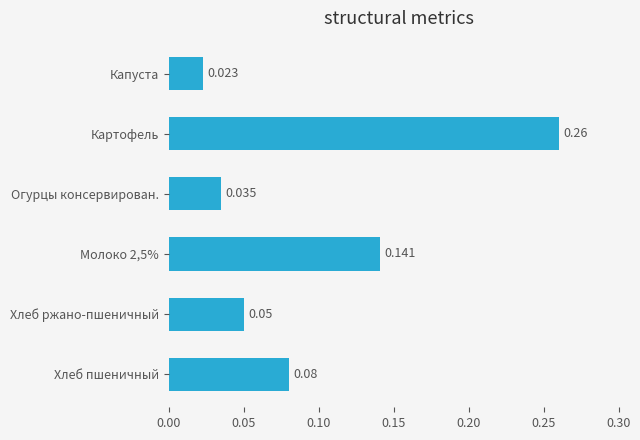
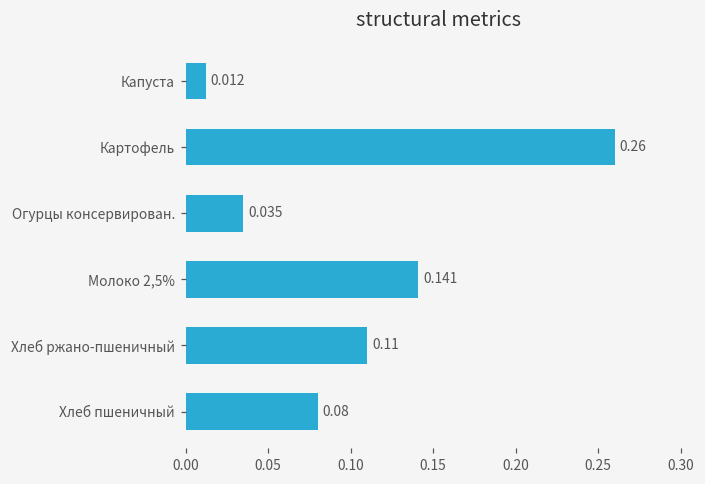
  {
-   "Капуста": 0.023,
+   "Капуста": 0.012,
    "Картофель": 0.26,
    "Огурцы консервирован.": 0.035,
    "Молоко 2,5%": 0.141,
-   "Хлеб ржано-пшеничный": 0.05,
+   "Хлеб ржано-пшеничный": 0.11,
    "Хлеб пшеничный": 0.08
  }
